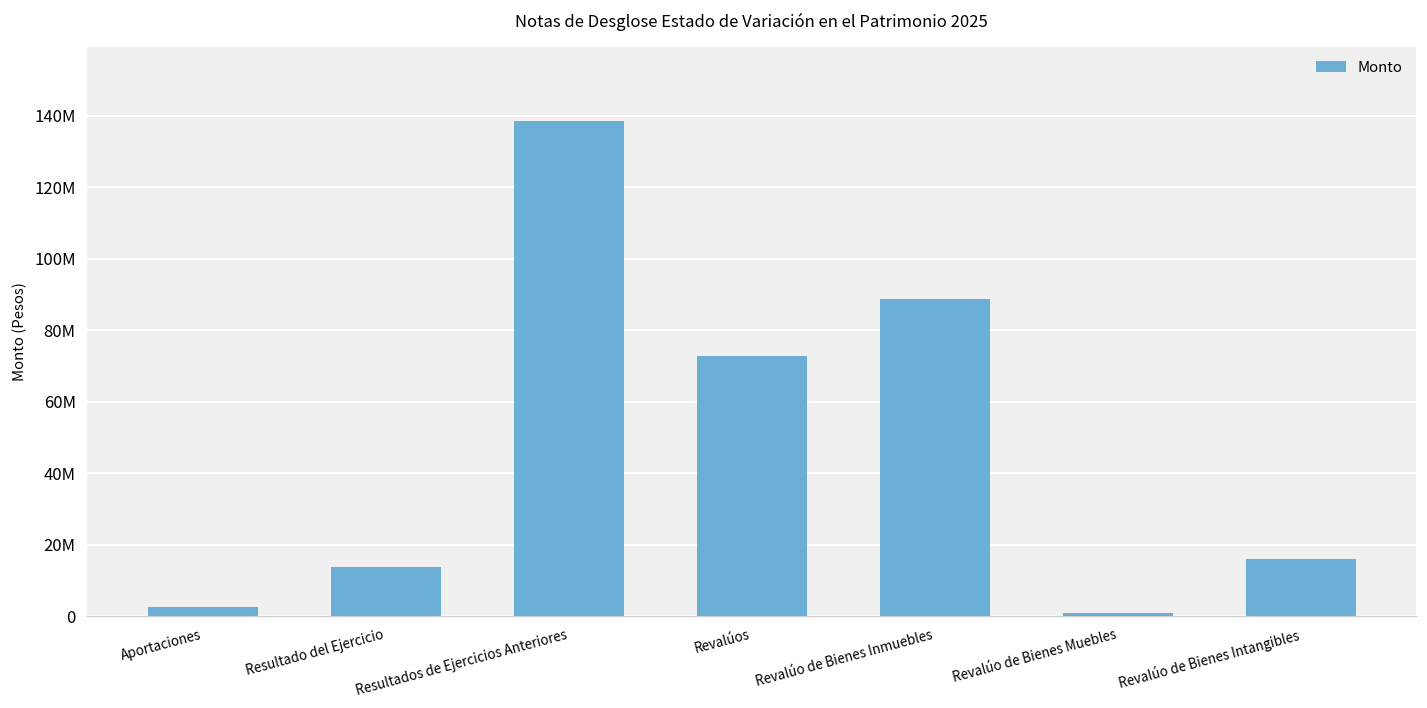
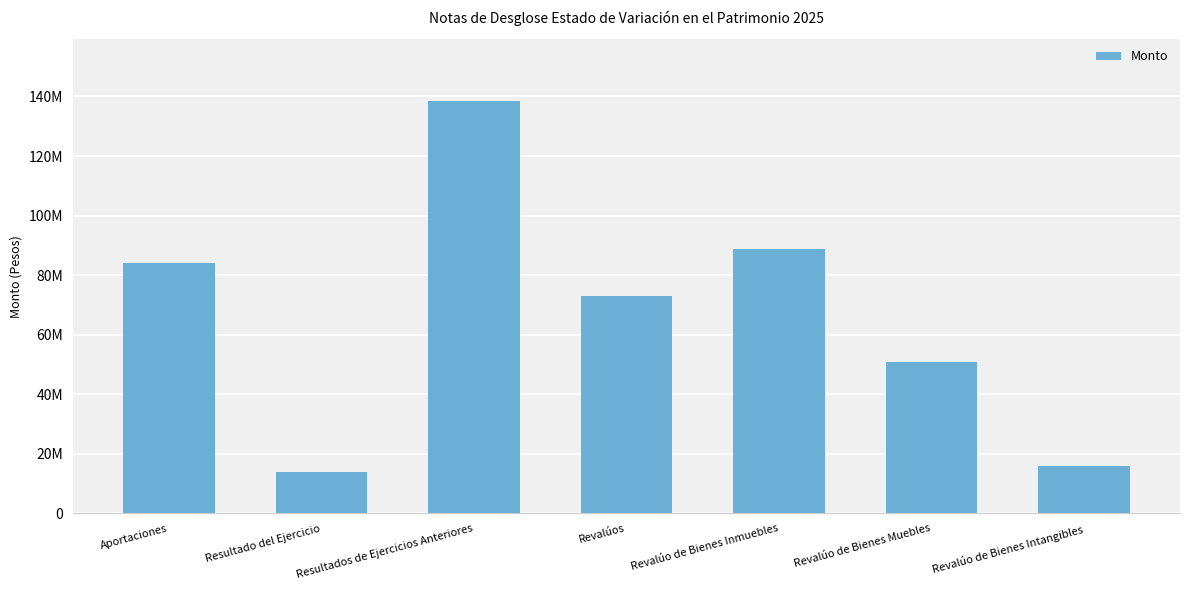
  {
-   "Aportaciones": 2000000,
+   "Aportaciones": 84000000,
    "Resultado del Ejercicio": 14000000,
    "Resultados de Ejercicios Anteriores": 138000000,
    "Revalúos": 73000000,
    "Revalúo de Bienes Inmuebles": 89000000,
-   "Revalúo de Bienes Muebles": 1000000,
+   "Revalúo de Bienes Muebles": 51000000,
    "Revalúo de Bienes Intangibles": 16000000
  }
